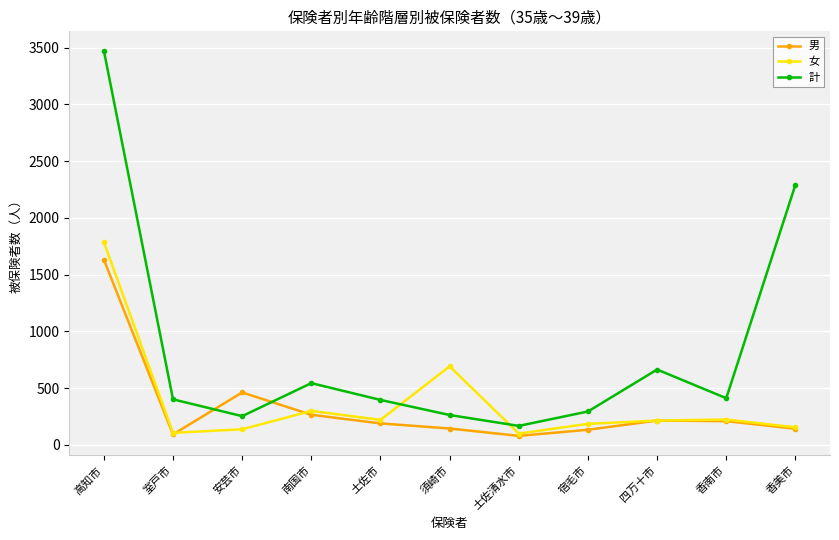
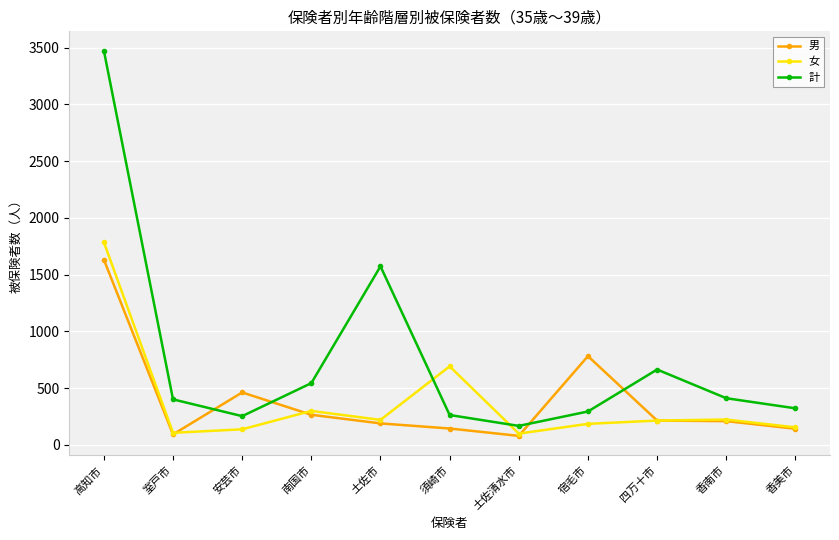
  {
    "男": {
      "高知市": 1630,
      "安芸市": 460,
      "南国市": 260,
      "土佐市": 190,
      "須崎市": 140,
-     "宿毛市": 130
+     "宿毛市": 780
    },
    "女": {
      "高知市": 1790,
      "安芸市": 140,
      "南国市": 300,
      "土佐市": 220,
      "須崎市": 690,
      "宿毛市": 180
    },
    "計": {
      "高知市": 3480,
      "室戸市": 400,
      "安芸市": 250,
      "南国市": 540,
-     "土佐市": 400,
+     "土佐市": 1570,
      "須崎市": 260,
      "土佐清水市": 170,
      "宿毛市": 290,
      "四万十市": 660,
      "香南市": 410,
-     "香美市": 2290
+     "香美市": 320
    }
  }
